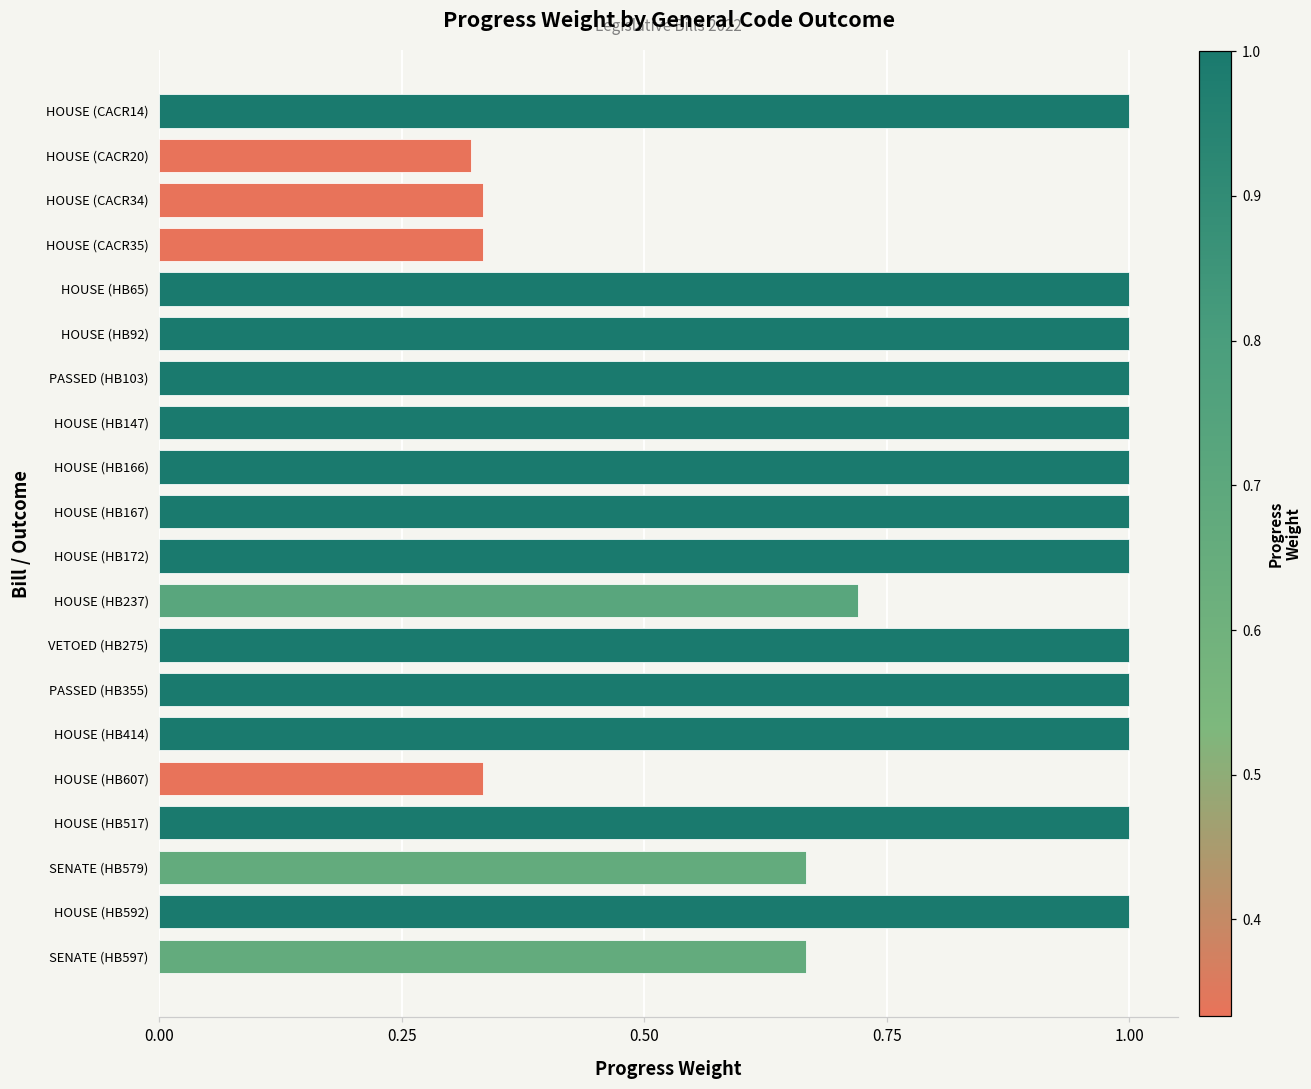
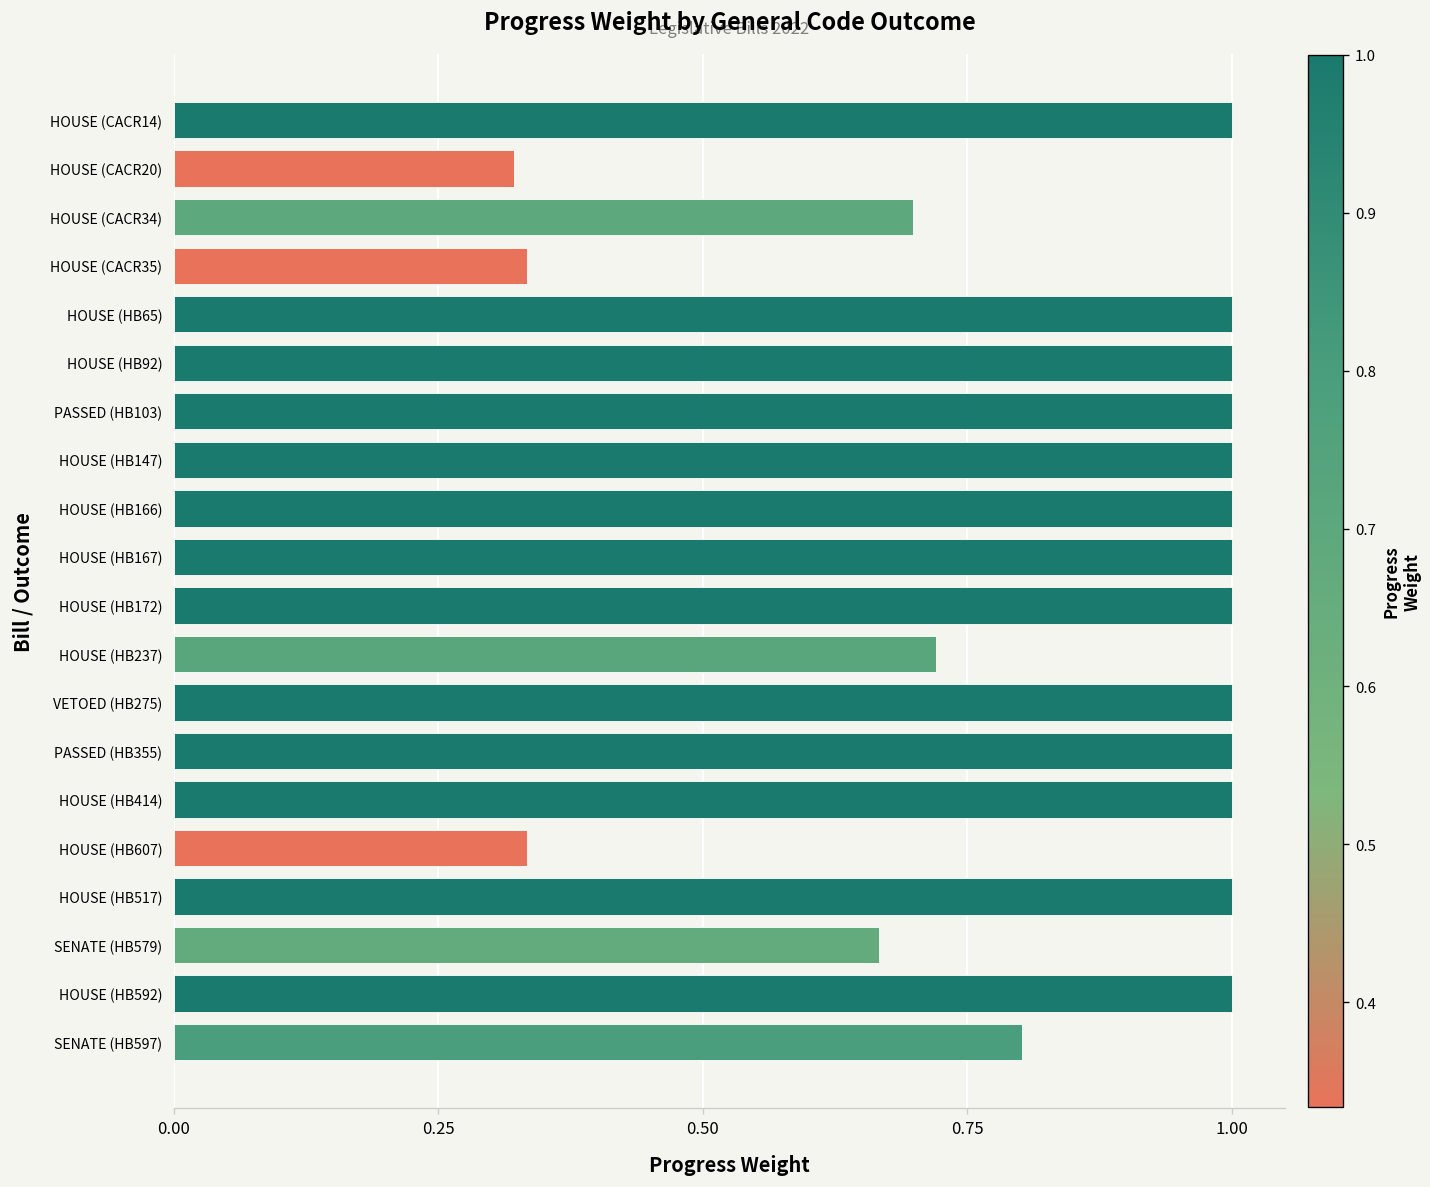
  {
    "HOUSE (CACR14)": 1.00,
    "HOUSE (CACR20)": 0.32,
-   "HOUSE (CACR34)": 0.33,
+   "HOUSE (CACR34)": 0.70,
    "HOUSE (CACR35)": 0.33,
    "HOUSE (HB65)": 1.00,
    "HOUSE (HB92)": 1.00,
    "PASSED (HB103)": 1.00,
    "HOUSE (HB147)": 1.00,
    "HOUSE (HB166)": 1.00,
    "HOUSE (HB167)": 1.00,
    "HOUSE (HB172)": 1.00,
    "HOUSE (HB237)": 0.72,
    "VETOED (HB275)": 1.00,
    "PASSED (HB355)": 1.00,
    "HOUSE (HB414)": 1.00,
    "HOUSE (HB607)": 0.33,
    "HOUSE (HB517)": 1.00,
    "SENATE (HB579)": 0.67,
    "HOUSE (HB592)": 1.00,
-   "SENATE (HB597)": 0.67
+   "SENATE (HB597)": 0.80
  }
